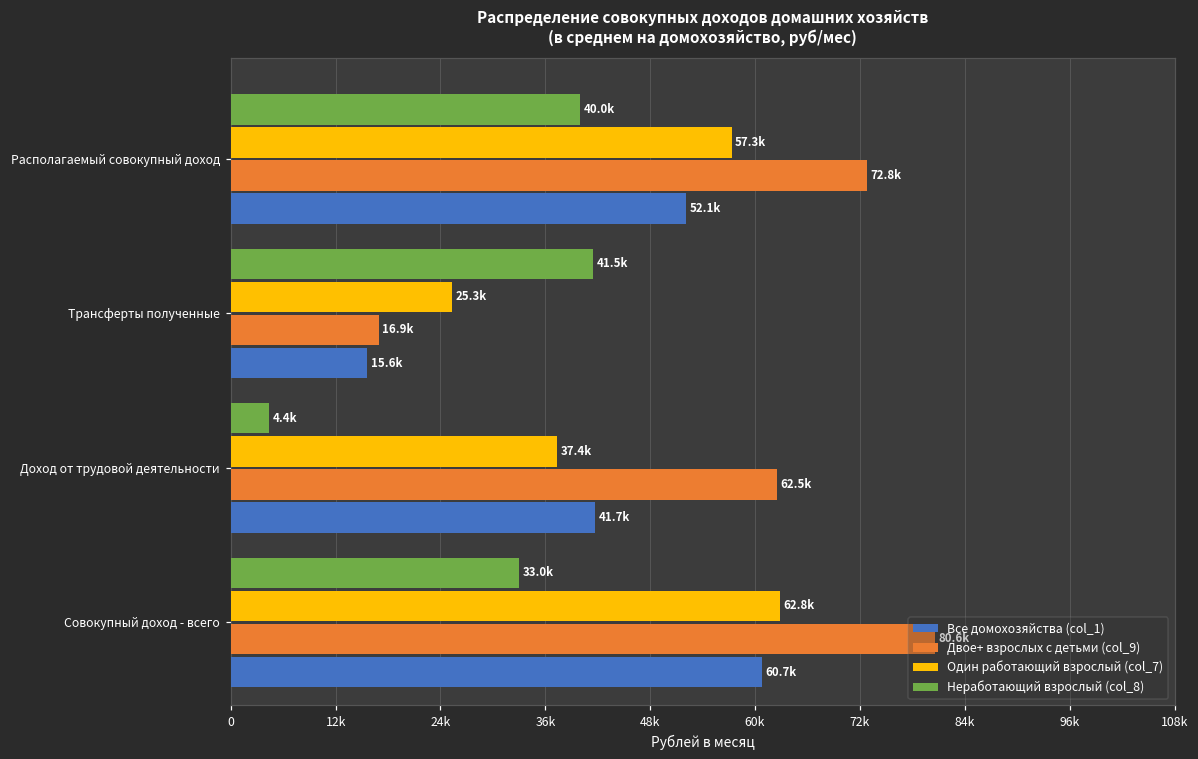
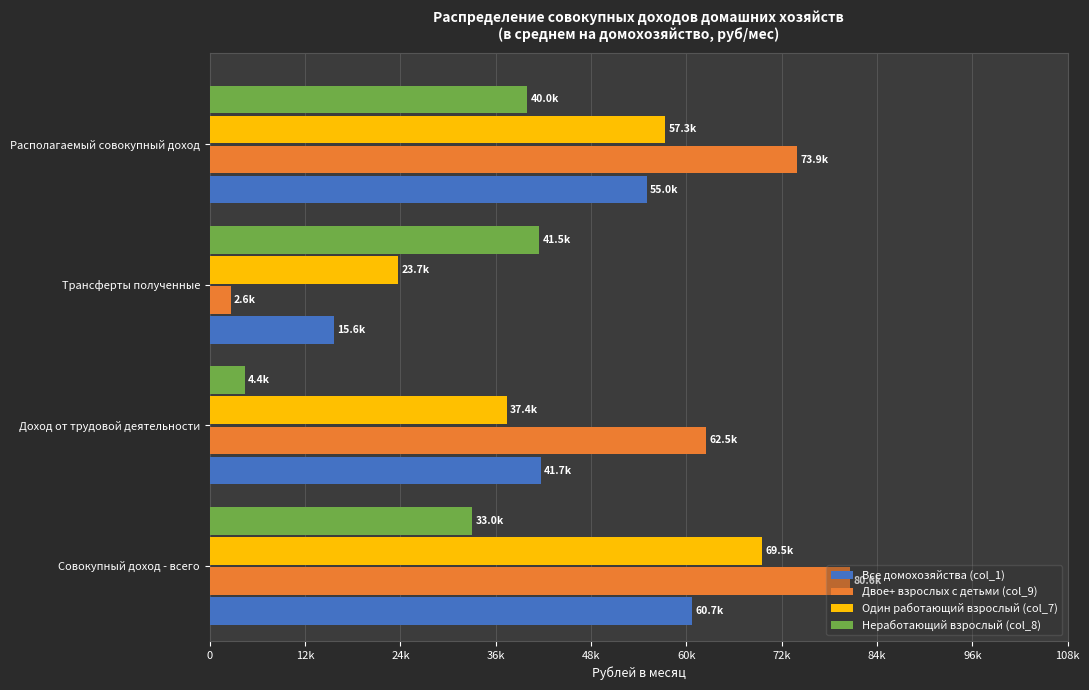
  {
    "Все домохозяйства (col_1)": {
-     "Располагаемый совокупный доход": "52.1k",
+     "Располагаемый совокупный доход": "55.0k",
      "Трансферты полученные": "15.6k",
      "Доход от трудовой деятельности": "41.7k",
      "Совокупный доход - всего": "60.7k"
    },
    "Двое+ взрослых с детьми (col_9)": {
-     "Располагаемый совокупный доход": "72.8k",
-     "Трансферты полученные": "16.9k",
+     "Располагаемый совокупный доход": "73.9k",
+     "Трансферты полученные": "2.6k",
      "Доход от трудовой деятельности": "62.5k"
    },
    "Один работающий взрослый (col_7)": {
      "Располагаемый совокупный доход": "57.3k",
-     "Трансферты полученные": "25.3k",
+     "Трансферты полученные": "23.7k",
      "Доход от трудовой деятельности": "37.4k",
-     "Совокупный доход - всего": "62.8k"
+     "Совокупный доход - всего": "69.5k"
    },
    "Неработающий взрослый (col_8)": {
      "Располагаемый совокупный доход": "40.0k",
      "Трансферты полученные": "41.5k",
      "Доход от трудовой деятельности": "4.4k",
      "Совокупный доход - всего": "33.0k"
    }
  }
